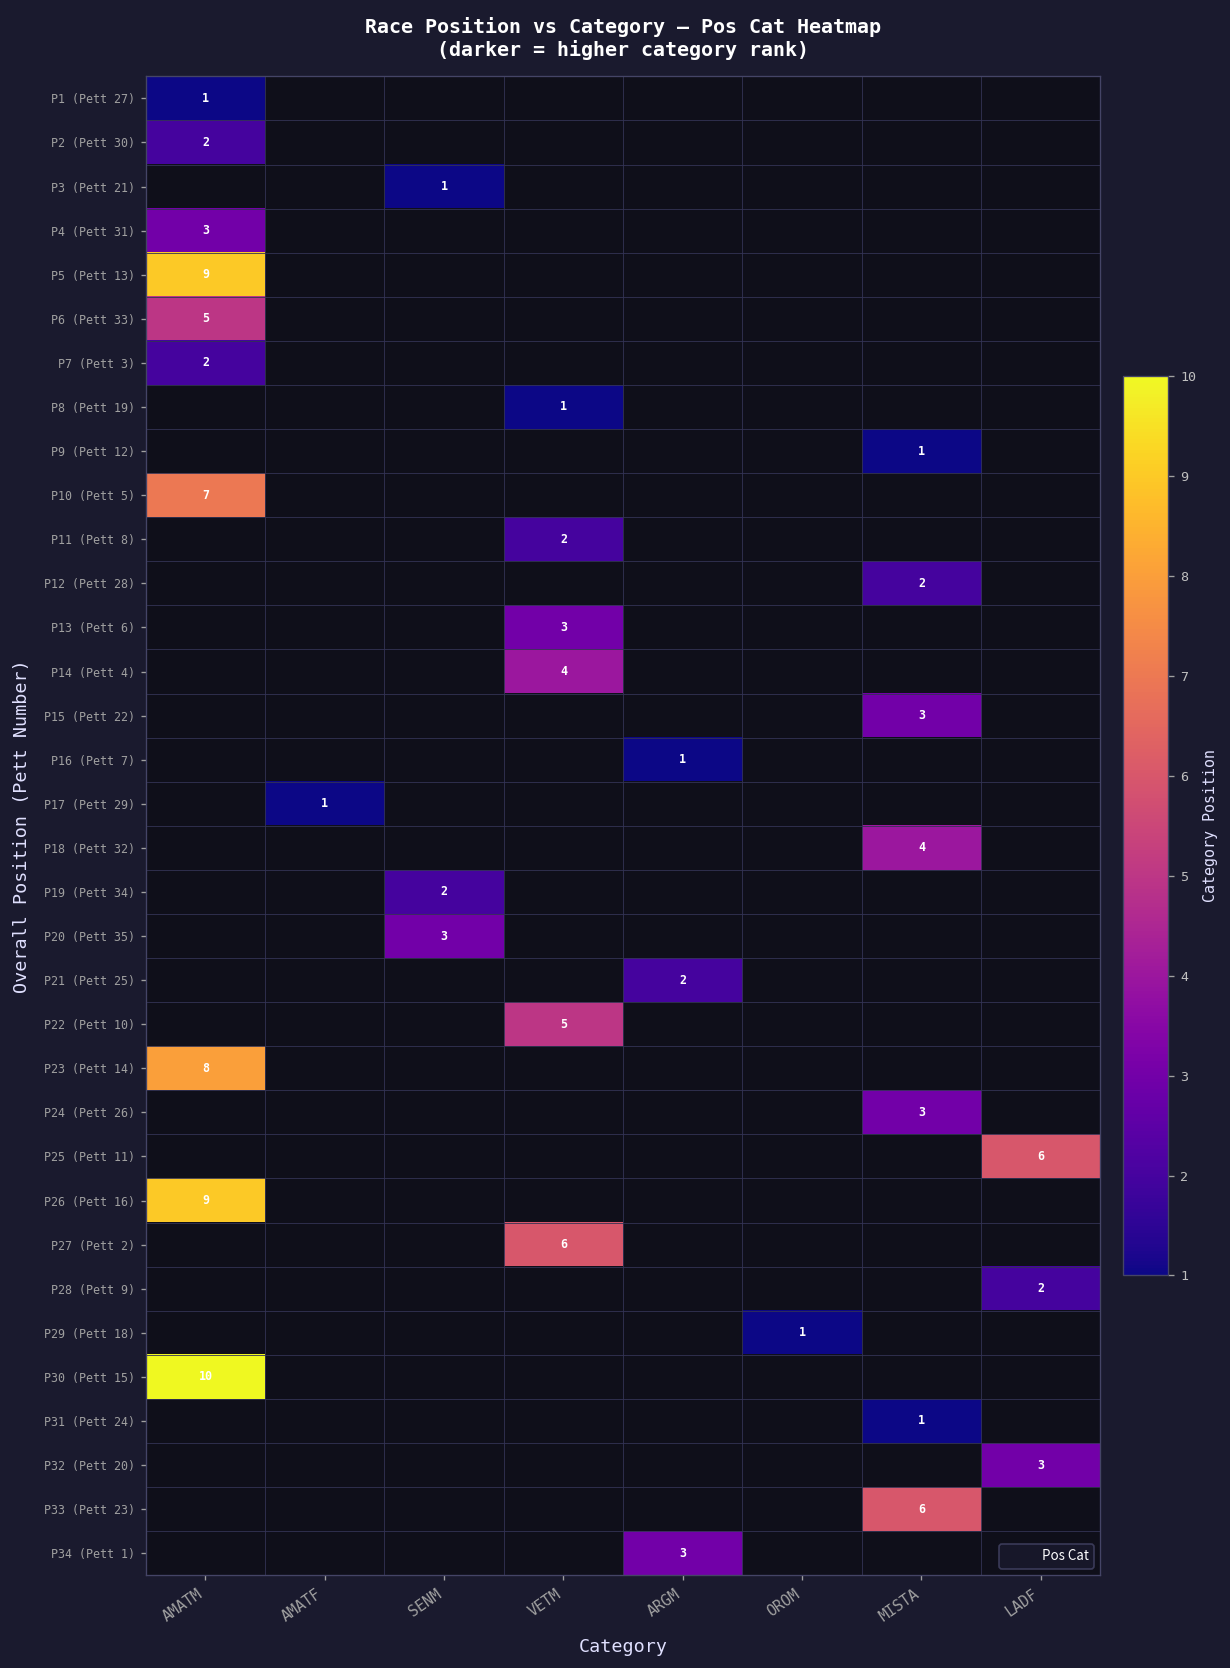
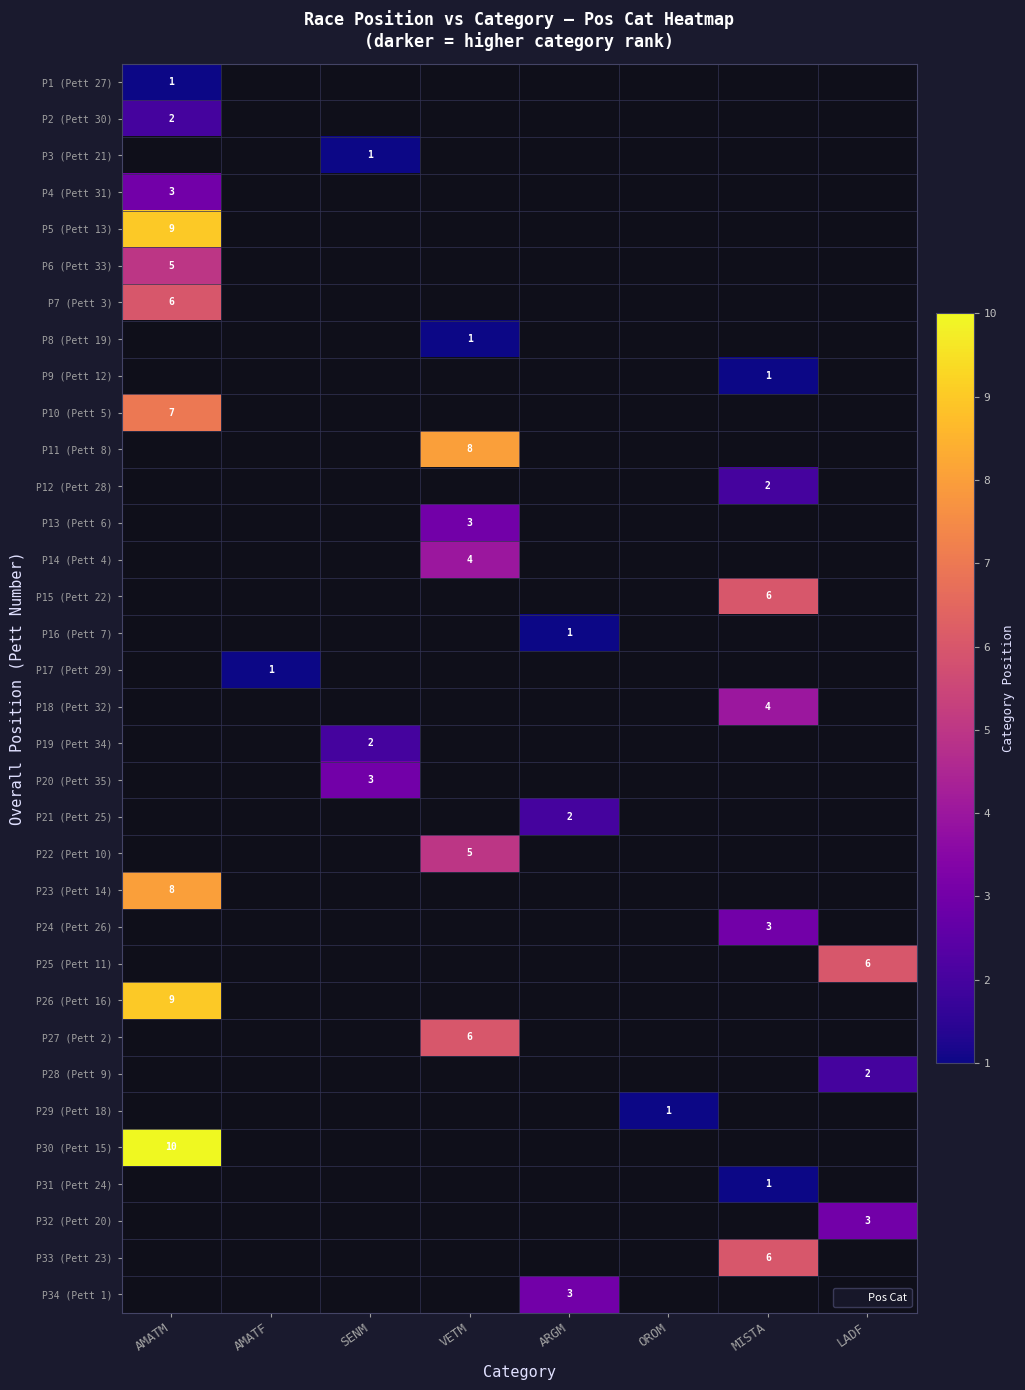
  {
    "P1 (Pett 27)": {
      "AMATM": 1
    },
    "P2 (Pett 30)": {
      "AMATM": 2
    },
    "P3 (Pett 21)": {
      "SENM": 1
    },
    "P4 (Pett 31)": {
      "AMATM": 3
    },
    "P5 (Pett 13)": {
      "AMATM": 9
    },
    "P6 (Pett 33)": {
      "AMATM": 5
    },
    "P7 (Pett 3)": {
-     "AMATM": 2
+     "AMATM": 6
    },
    "P8 (Pett 19)": {
      "VETM": 1
    },
    "P9 (Pett 12)": {
      "MISTA": 1
    },
    "P10 (Pett 5)": {
      "AMATM": 7
    },
    "P11 (Pett 8)": {
-     "VETM": 2
+     "VETM": 8
    },
    "P12 (Pett 28)": {
      "MISTA": 2
    },
    "P13 (Pett 6)": {
      "VETM": 3
    },
    "P14 (Pett 4)": {
      "VETM": 4
    },
    "P15 (Pett 22)": {
-     "MISTA": 3
+     "MISTA": 6
    },
    "P16 (Pett 7)": {
      "ARGM": 1
    },
    "P17 (Pett 29)": {
      "AMATF": 1
    },
    "P18 (Pett 32)": {
      "MISTA": 4
    },
    "P19 (Pett 34)": {
      "SENM": 2
    },
    "P20 (Pett 35)": {
      "SENM": 3
    },
    "P21 (Pett 25)": {
      "ARGM": 2
    },
    "P22 (Pett 10)": {
      "VETM": 5
    },
    "P23 (Pett 14)": {
      "AMATM": 8
    },
    "P24 (Pett 26)": {
      "MISTA": 3
    },
    "P25 (Pett 11)": {
      "LADF": 6
    },
    "P26 (Pett 16)": {
      "AMATM": 9
    },
    "P27 (Pett 2)": {
      "VETM": 6
    },
    "P28 (Pett 9)": {
      "LADF": 2
    },
    "P29 (Pett 18)": {
      "OROM": 1
    },
    "P30 (Pett 15)": {
      "AMATM": 10
    },
    "P31 (Pett 24)": {
      "MISTA": 1
    },
    "P32 (Pett 20)": {
      "LADF": 3
    },
    "P33 (Pett 23)": {
      "MISTA": 6
    },
    "P34 (Pett 1)": {
      "ARGM": 3
    }
  }
